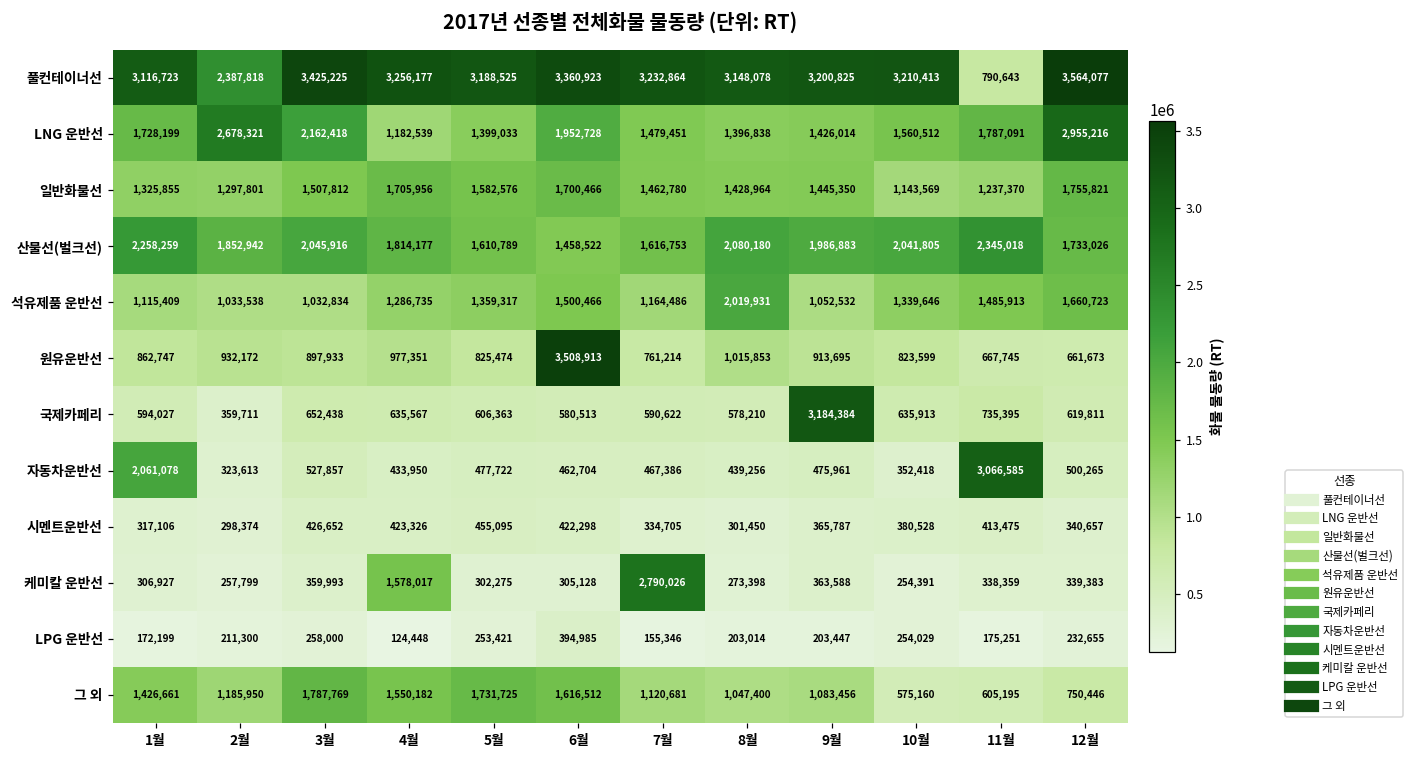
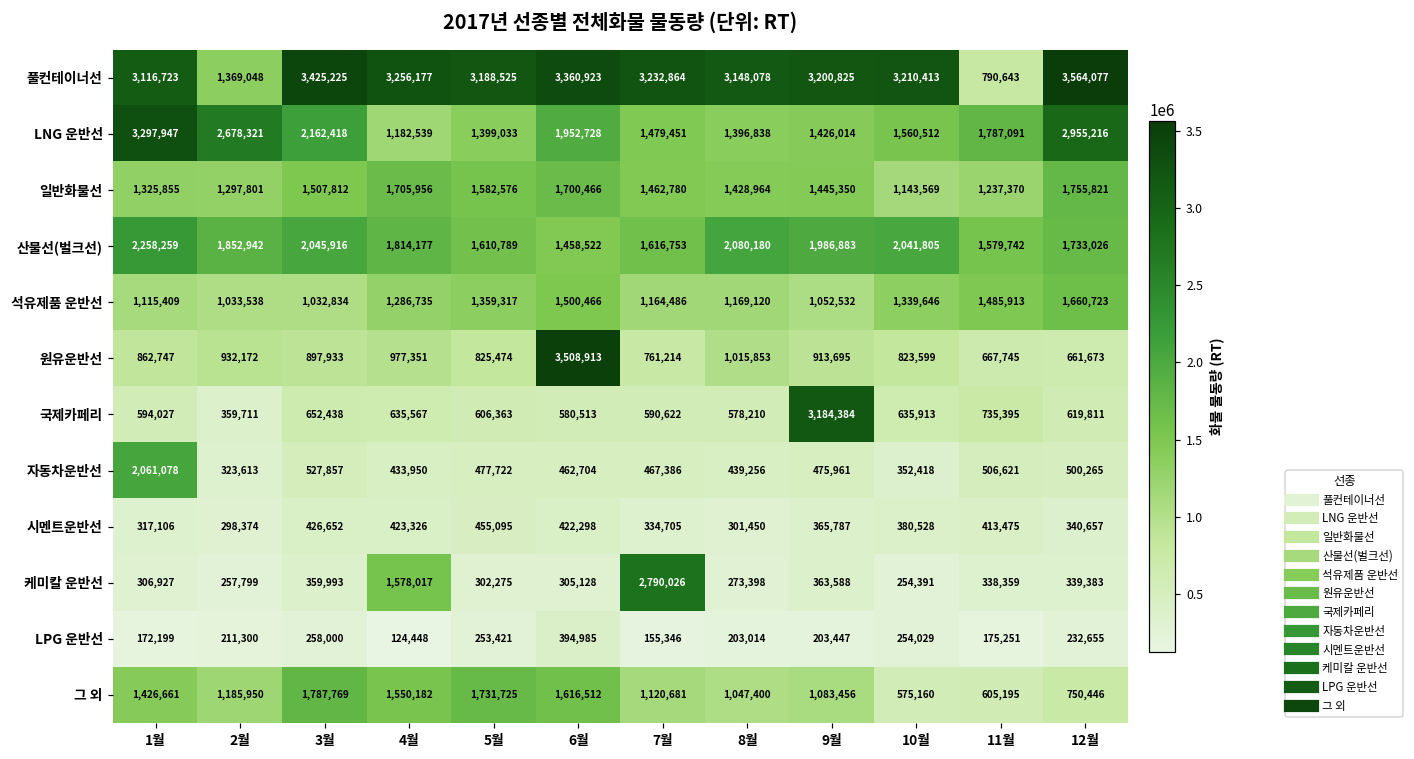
  {
    "풀컨테이너선": {
      "1월": "3,116,723",
-     "2월": "2,387,818",
+     "2월": "1,369,048",
      "3월": "3,425,225",
      "4월": "3,256,177",
      "5월": "3,188,525",
      "6월": "3,360,923",
      "7월": "3,232,864",
      "8월": "3,148,078",
      "9월": "3,200,825",
      "10월": "3,210,413",
      "11월": "790,643",
      "12월": "3,564,077"
    },
    "LNG 운반선": {
-     "1월": "1,728,199",
+     "1월": "3,297,947",
      "2월": "2,678,321",
      "3월": "2,162,418",
      "4월": "1,182,539",
      "5월": "1,399,033",
      "6월": "1,952,728",
      "7월": "1,479,451",
      "8월": "1,396,838",
      "9월": "1,426,014",
      "10월": "1,560,512",
      "11월": "1,787,091",
      "12월": "2,955,216"
    },
    "일반화물선": {
      "1월": "1,325,855",
      "2월": "1,297,801",
      "3월": "1,507,812",
      "4월": "1,705,956",
      "5월": "1,582,576",
      "6월": "1,700,466",
      "7월": "1,462,780",
      "8월": "1,428,964",
      "9월": "1,445,350",
      "10월": "1,143,569",
      "11월": "1,237,370",
      "12월": "1,755,821"
    },
    "산물선(벌크선)": {
      "1월": "2,258,259",
      "2월": "1,852,942",
      "3월": "2,045,916",
      "4월": "1,814,177",
      "5월": "1,610,789",
      "6월": "1,458,522",
      "7월": "1,616,753",
      "8월": "2,080,180",
      "9월": "1,986,883",
      "10월": "2,041,805",
-     "11월": "2,345,018",
+     "11월": "1,579,742",
      "12월": "1,733,026"
    },
    "석유제품 운반선": {
      "1월": "1,115,409",
      "2월": "1,033,538",
      "3월": "1,032,834",
      "4월": "1,286,735",
      "5월": "1,359,317",
      "6월": "1,500,466",
      "7월": "1,164,486",
-     "8월": "2,019,931",
+     "8월": "1,169,120",
      "9월": "1,052,532",
      "10월": "1,339,646",
      "11월": "1,485,913",
      "12월": "1,660,723"
    },
    "원유운반선": {
      "1월": "862,747",
      "2월": "932,172",
      "3월": "897,933",
      "4월": "977,351",
      "5월": "825,474",
      "6월": "3,508,913",
      "7월": "761,214",
      "8월": "1,015,853",
      "9월": "913,695",
      "10월": "823,599",
      "11월": "667,745",
      "12월": "661,673"
    },
    "국제카페리": {
      "1월": "594,027",
      "2월": "359,711",
      "3월": "652,438",
      "4월": "635,567",
      "5월": "606,363",
      "6월": "580,513",
      "7월": "590,622",
      "8월": "578,210",
      "9월": "3,184,384",
      "10월": "635,913",
      "11월": "735,395",
      "12월": "619,811"
    },
    "자동차운반선": {
      "1월": "2,061,078",
      "2월": "323,613",
      "3월": "527,857",
      "4월": "433,950",
      "5월": "477,722",
      "6월": "462,704",
      "7월": "467,386",
      "8월": "439,256",
      "9월": "475,961",
      "10월": "352,418",
-     "11월": "3,066,585",
+     "11월": "506,621",
      "12월": "500,265"
    },
    "시멘트운반선": {
      "1월": "317,106",
      "2월": "298,374",
      "3월": "426,652",
      "4월": "423,326",
      "5월": "455,095",
      "6월": "422,298",
      "7월": "334,705",
      "8월": "301,450",
      "9월": "365,787",
      "10월": "380,528",
      "11월": "413,475",
      "12월": "340,657"
    },
    "케미칼 운반선": {
      "1월": "306,927",
      "2월": "257,799",
      "3월": "359,993",
      "4월": "1,578,017",
      "5월": "302,275",
      "6월": "305,128",
      "7월": "2,790,026",
      "8월": "273,398",
      "9월": "363,588",
      "10월": "254,391",
      "11월": "338,359",
      "12월": "339,383"
    },
    "LPG 운반선": {
      "1월": "172,199",
      "2월": "211,300",
      "3월": "258,000",
      "4월": "124,448",
      "5월": "253,421",
      "6월": "394,985",
      "7월": "155,346",
      "8월": "203,014",
      "9월": "203,447",
      "10월": "254,029",
      "11월": "175,251",
      "12월": "232,655"
    },
    "그 외": {
      "1월": "1,426,661",
      "2월": "1,185,950",
      "3월": "1,787,769",
      "4월": "1,550,182",
      "5월": "1,731,725",
      "6월": "1,616,512",
      "7월": "1,120,681",
      "8월": "1,047,400",
      "9월": "1,083,456",
      "10월": "575,160",
      "11월": "605,195",
      "12월": "750,446"
    }
  }
